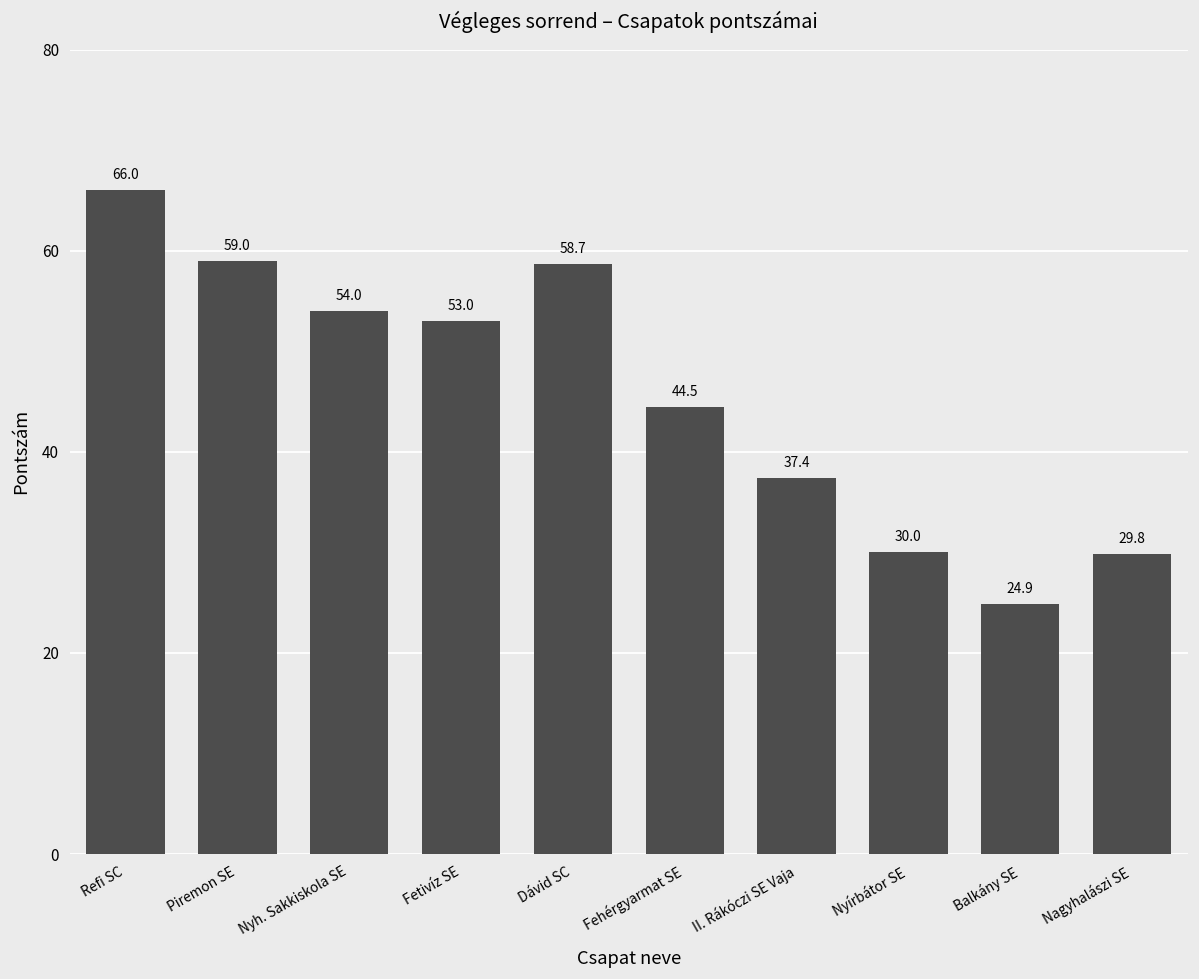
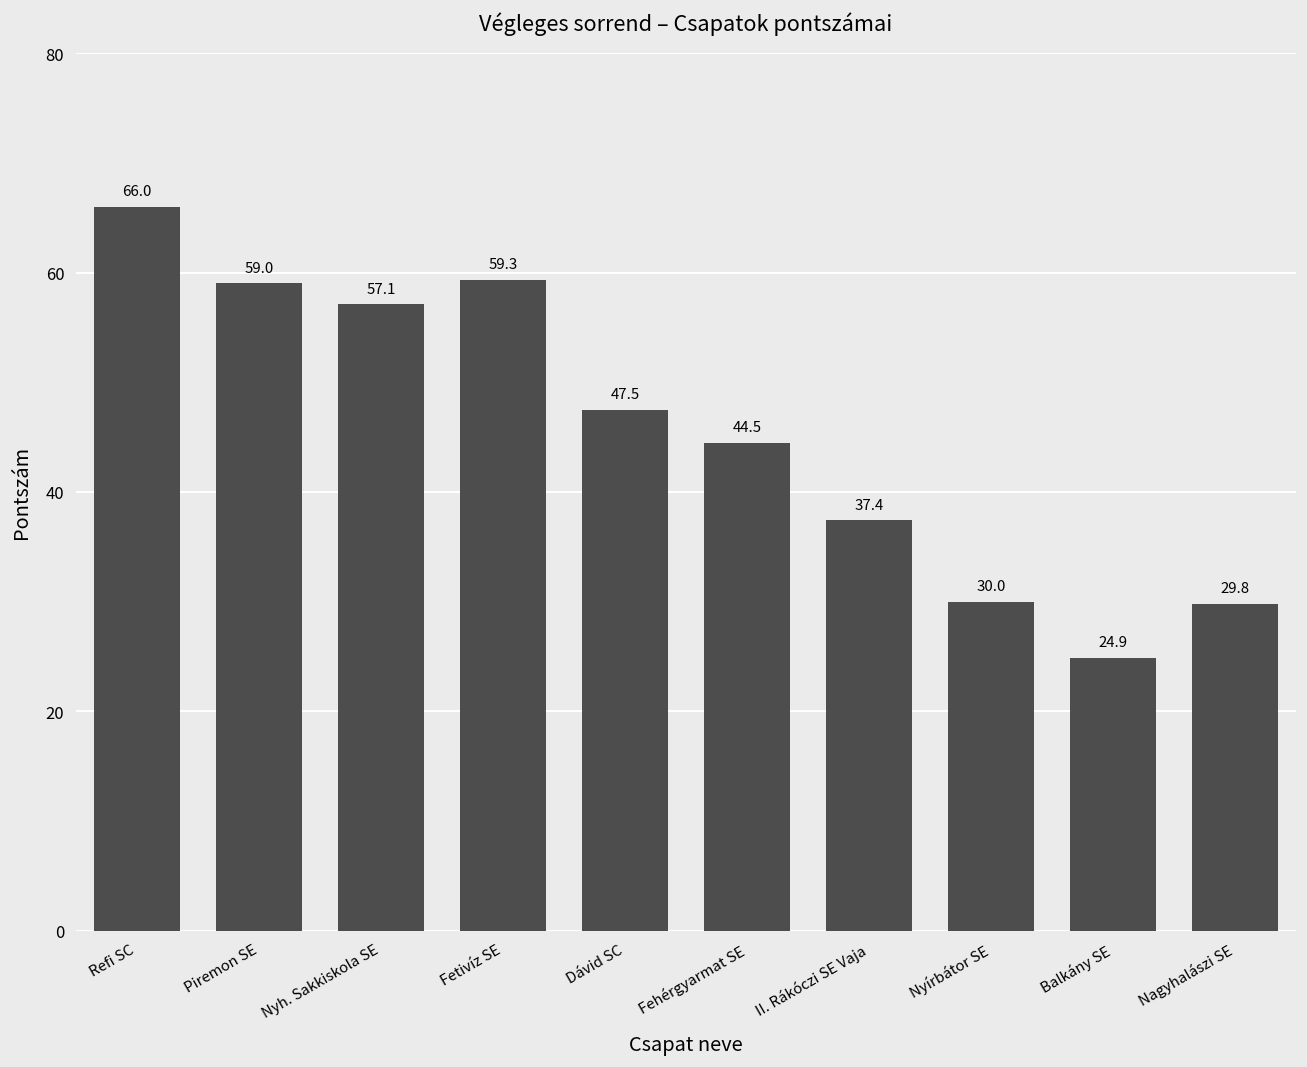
  {
    "Refi SC": 66.0,
    "Piremon SE": 59.0,
-   "Nyh. Sakkiskola SE": 54.0,
-   "Fetivíz SE": 53.0,
-   "Dávid SC": 58.7,
+   "Nyh. Sakkiskola SE": 57.1,
+   "Fetivíz SE": 59.3,
+   "Dávid SC": 47.5,
    "Fehérgyarmat SE": 44.5,
    "II. Rákóczi SE Vaja": 37.4,
    "Nyírbátor SE": 30.0,
    "Balkány SE": 24.9,
    "Nagyhalászi SE": 29.8
  }
